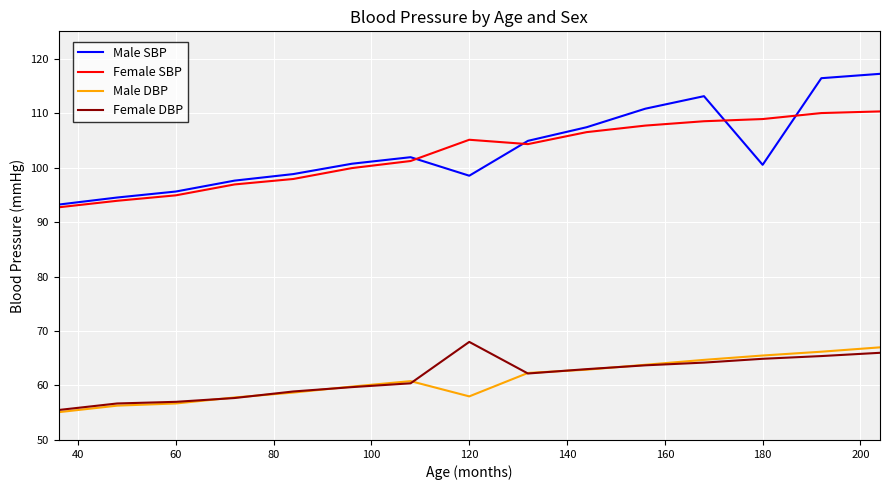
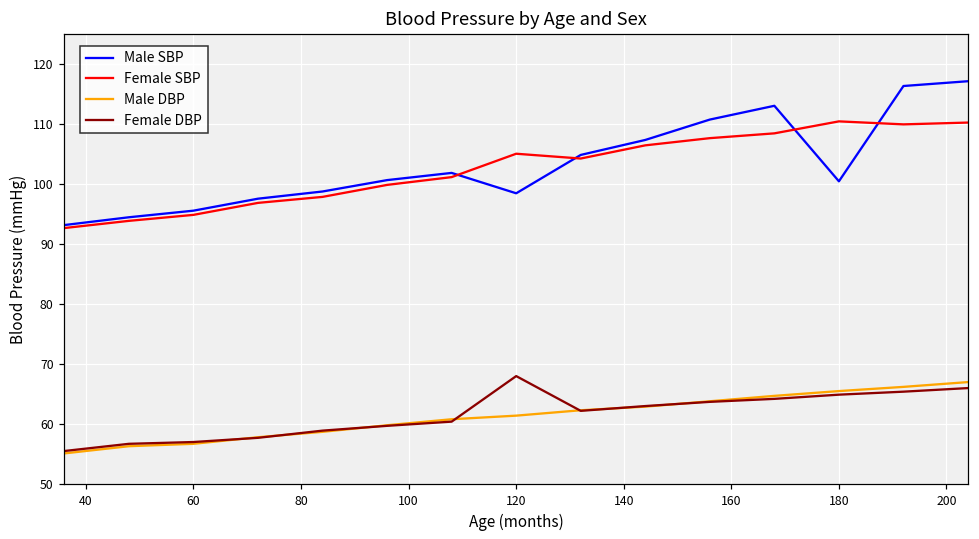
  {
    "Male SBP": {
      "60": 96,
      "120": 99,
      "180": 101
    },
    "Female SBP": {
      "60": 95,
      "120": 105,
-     "180": 109
+     "180": 111
    },
    "Male DBP": {
-     "120": 58,
+     "120": 61,
      "180": 66
    },
    "Female DBP": {
      "120": 68,
      "180": 65
    }
  }
